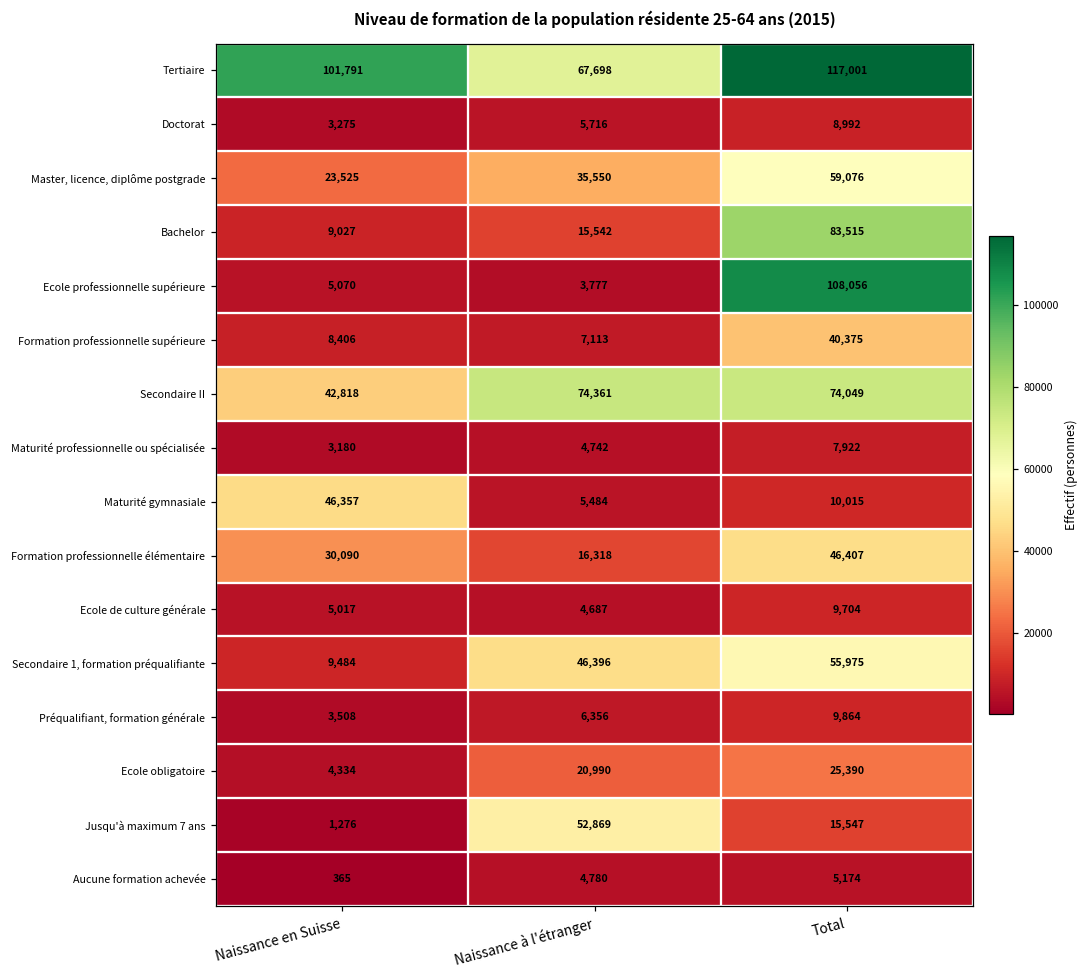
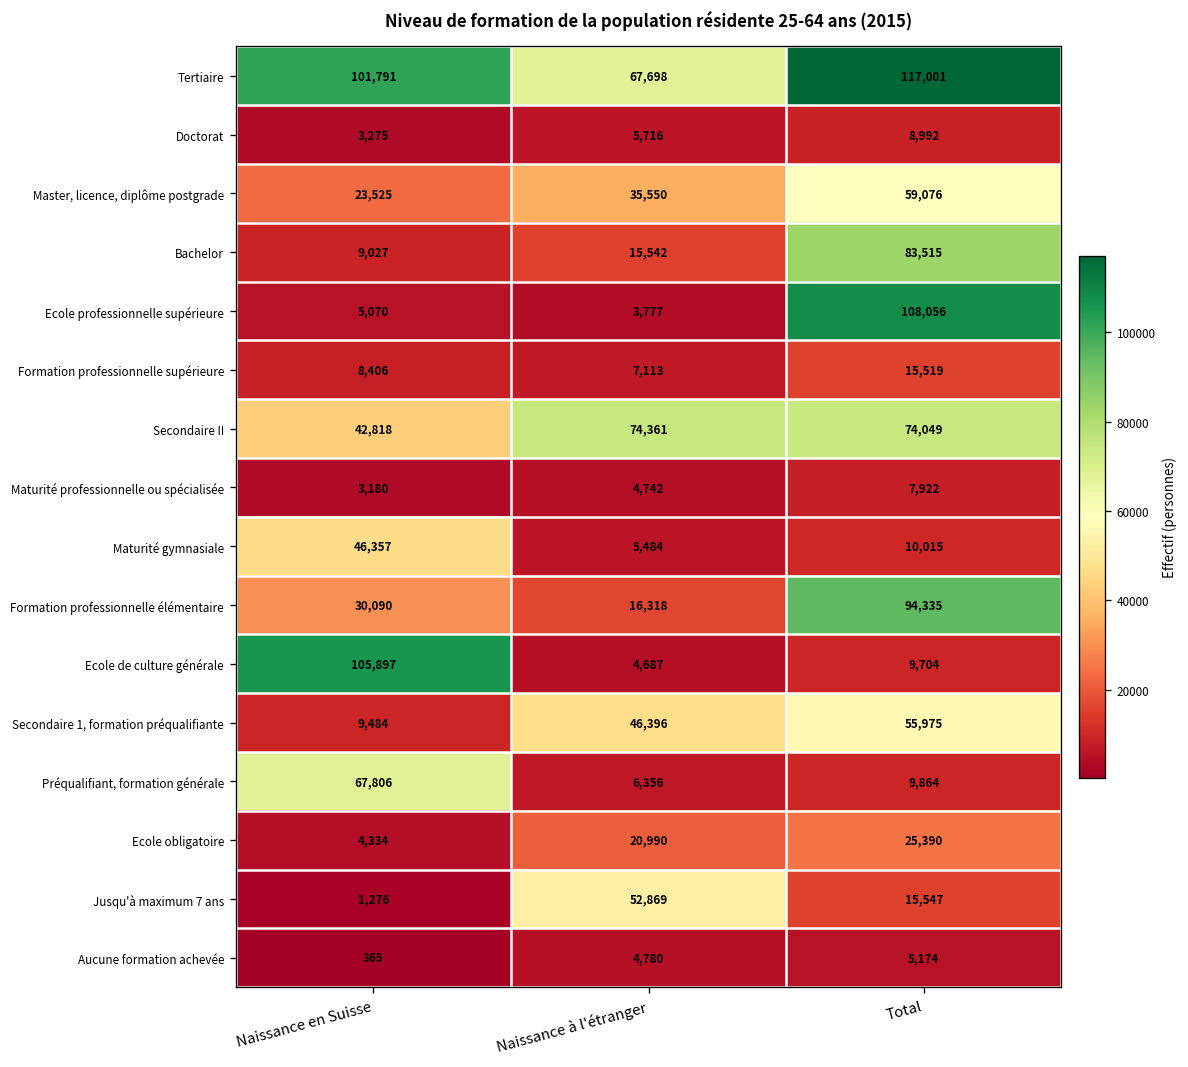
  {
    "Tertiaire": {
      "Naissance en Suisse": "101,791",
      "Naissance à l'étranger": "67,698",
      "Total": "117,001"
    },
    "Doctorat": {
      "Naissance en Suisse": "3,275",
      "Naissance à l'étranger": "5,716",
      "Total": "8,992"
    },
    "Master, licence, diplôme postgrade": {
      "Naissance en Suisse": "23,525",
      "Naissance à l'étranger": "35,550",
      "Total": "59,076"
    },
    "Bachelor": {
      "Naissance en Suisse": "9,027",
      "Naissance à l'étranger": "15,542",
      "Total": "83,515"
    },
    "Ecole professionnelle supérieure": {
      "Naissance en Suisse": "5,070",
      "Naissance à l'étranger": "3,777",
      "Total": "108,056"
    },
    "Formation professionnelle supérieure": {
      "Naissance en Suisse": "8,406",
      "Naissance à l'étranger": "7,113",
-     "Total": "40,375"
+     "Total": "15,519"
    },
    "Secondaire II": {
      "Naissance en Suisse": "42,818",
      "Naissance à l'étranger": "74,361",
      "Total": "74,049"
    },
    "Maturité professionnelle ou spécialisée": {
      "Naissance en Suisse": "3,180",
      "Naissance à l'étranger": "4,742",
      "Total": "7,922"
    },
    "Maturité gymnasiale": {
      "Naissance en Suisse": "46,357",
      "Naissance à l'étranger": "5,484",
      "Total": "10,015"
    },
    "Formation professionnelle élémentaire": {
      "Naissance en Suisse": "30,090",
      "Naissance à l'étranger": "16,318",
-     "Total": "46,407"
+     "Total": "94,335"
    },
    "Ecole de culture générale": {
-     "Naissance en Suisse": "5,017",
+     "Naissance en Suisse": "105,897",
      "Naissance à l'étranger": "4,687",
      "Total": "9,704"
    },
    "Secondaire 1, formation préqualifiante": {
      "Naissance en Suisse": "9,484",
      "Naissance à l'étranger": "46,396",
      "Total": "55,975"
    },
    "Préqualifiant, formation générale": {
-     "Naissance en Suisse": "3,508",
+     "Naissance en Suisse": "67,806",
      "Naissance à l'étranger": "6,356",
      "Total": "9,864"
    },
    "Ecole obligatoire": {
      "Naissance en Suisse": "4,334",
      "Naissance à l'étranger": "20,990",
      "Total": "25,390"
    },
    "Jusqu'à maximum 7 ans": {
      "Naissance en Suisse": "1,276",
      "Naissance à l'étranger": "52,869",
      "Total": "15,547"
    },
    "Aucune formation achevée": {
      "Naissance en Suisse": "365",
      "Naissance à l'étranger": "4,780",
      "Total": "5,174"
    }
  }
